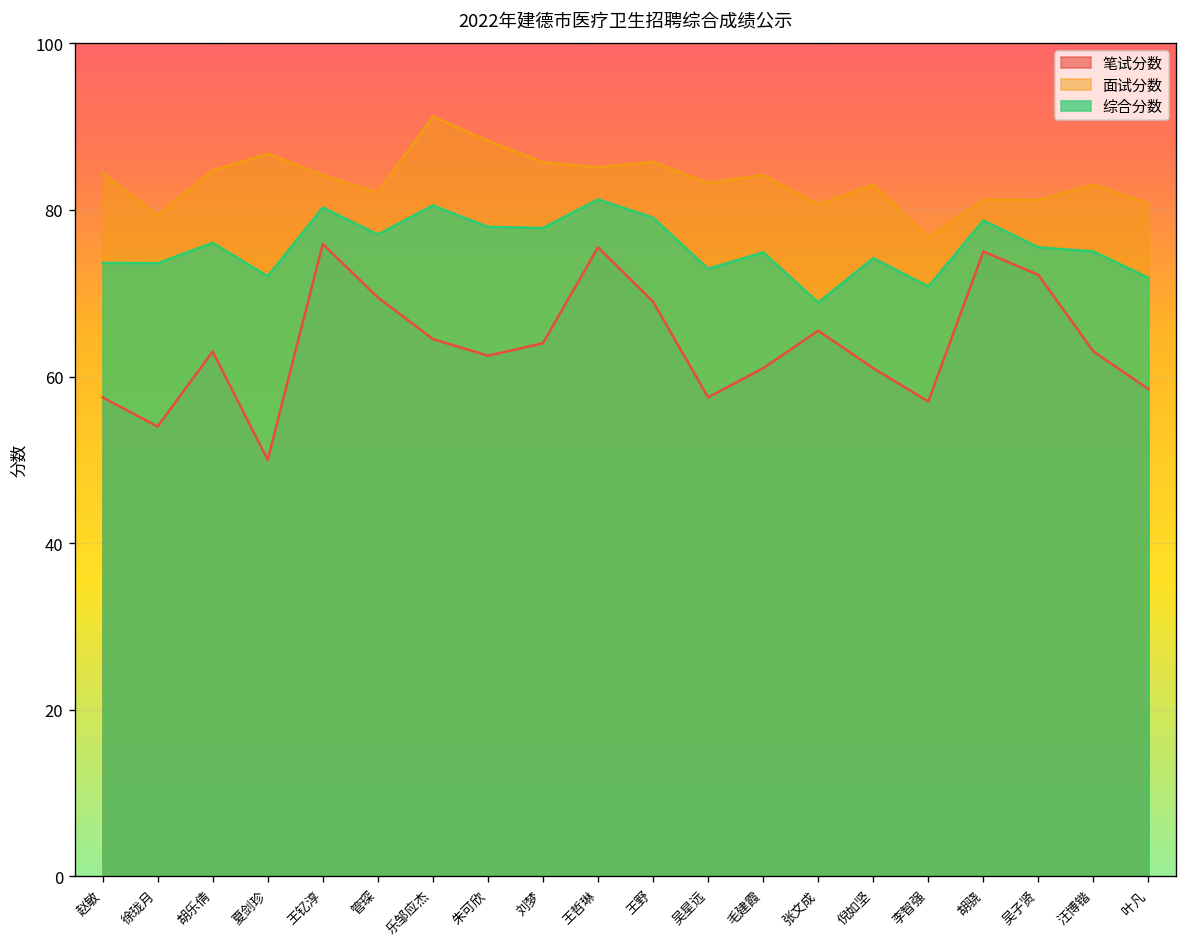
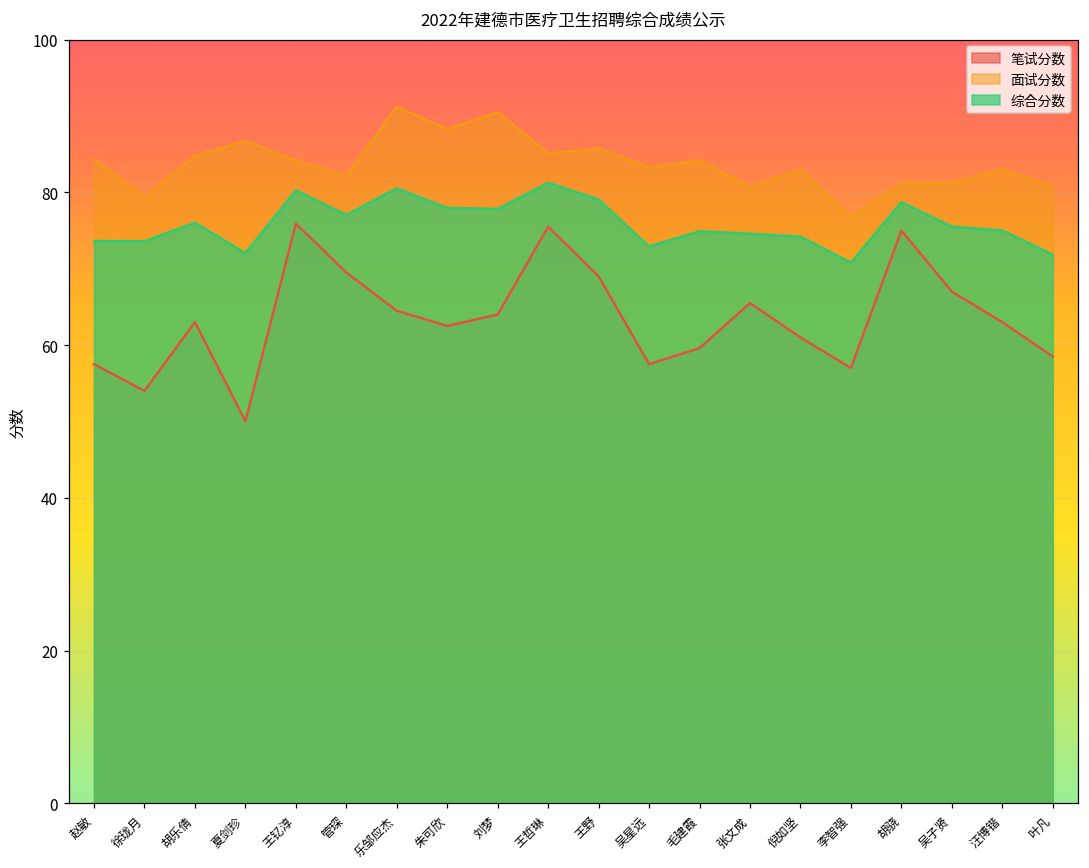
  {
    "笔试分数": {
      "赵敏": 58,
      "徐珑月": 54,
      "胡乐倩": 63,
      "夏剑珍": 50,
      "王钇淳": 76,
      "管琛": 70,
      "乐邹应杰": 65,
      "朱可欣": 63,
      "刘梦": 64,
      "王哲琳": 76,
      "王野": 69,
      "吴星远": 58,
-     "毛建霞": 61,
+     "毛建霞": 60,
      "张文成": 66,
      "倪如坚": 61,
      "李智强": 57,
      "胡骁": 75,
-     "吴子贤": 72,
+     "吴子贤": 67,
      "汪博锴": 63,
      "叶凡": 59
    },
    "面试分数": {
      "赵敏": 84,
      "徐珑月": 79,
      "胡乐倩": 85,
      "夏剑珍": 87,
      "王钇淳": 84,
      "管琛": 82,
      "乐邹应杰": 91,
      "朱可欣": 88,
-     "刘梦": 86,
+     "刘梦": 91,
      "王哲琳": 85,
      "王野": 86,
      "吴星远": 83,
      "毛建霞": 84,
      "张文成": 81,
      "倪如坚": 83,
      "李智强": 77,
      "胡骁": 81,
      "吴子贤": 81,
      "汪博锴": 83,
      "叶凡": 81
    },
    "综合分数": {
      "赵敏": 74,
      "徐珑月": 74,
      "胡乐倩": 76,
      "夏剑珍": 72,
      "王钇淳": 80,
      "管琛": 77,
      "乐邹应杰": 81,
      "朱可欣": 78,
      "刘梦": 78,
      "王哲琳": 81,
      "王野": 79,
      "吴星远": 73,
      "毛建霞": 75,
-     "张文成": 69,
+     "张文成": 75,
      "倪如坚": 74,
      "李智强": 71,
      "胡骁": 79,
      "吴子贤": 76,
      "汪博锴": 75,
      "叶凡": 72
    }
  }
